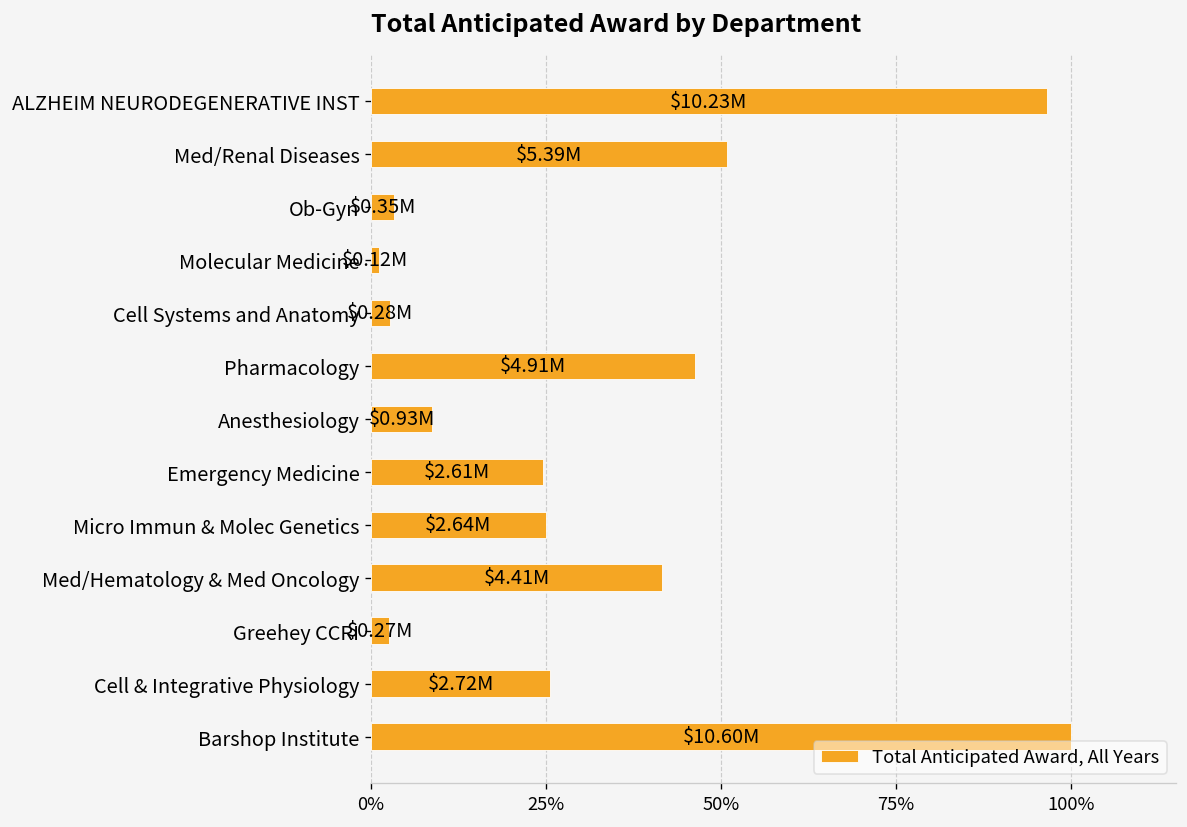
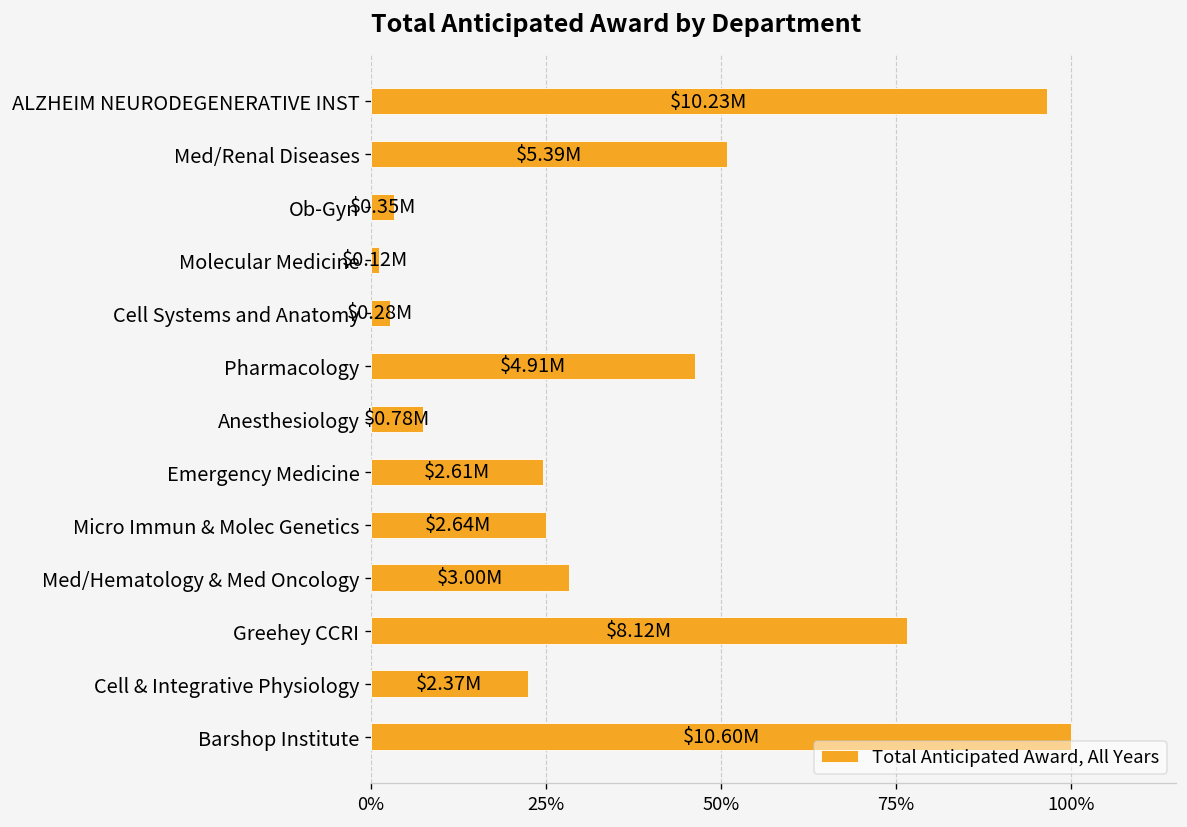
  {
-   "Anesthesiology": "$0.93M",
-   "Med/Hematology & Med Oncology": "$4.41M",
-   "Greehey CCRI": "$0.27M",
-   "Cell & Integrative Physiology": "$2.72M"
+   "Anesthesiology": "$0.78M",
+   "Med/Hematology & Med Oncology": "$3.00M",
+   "Greehey CCRI": "$8.12M",
+   "Cell & Integrative Physiology": "$2.37M"
  }
